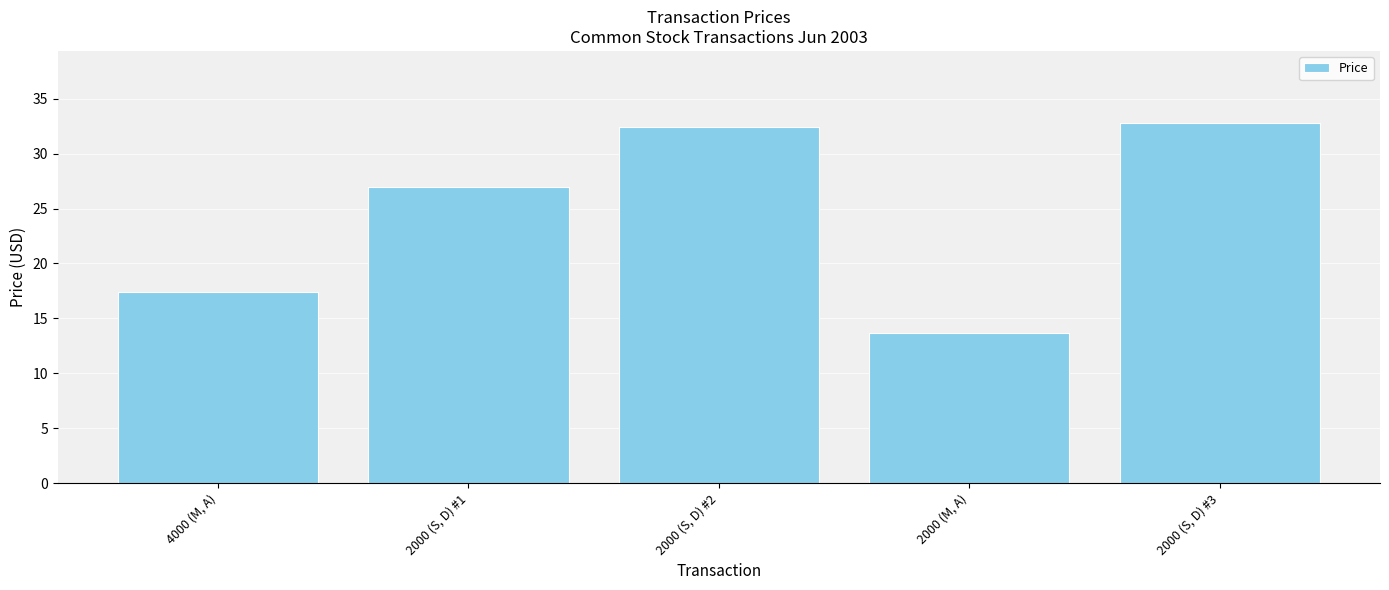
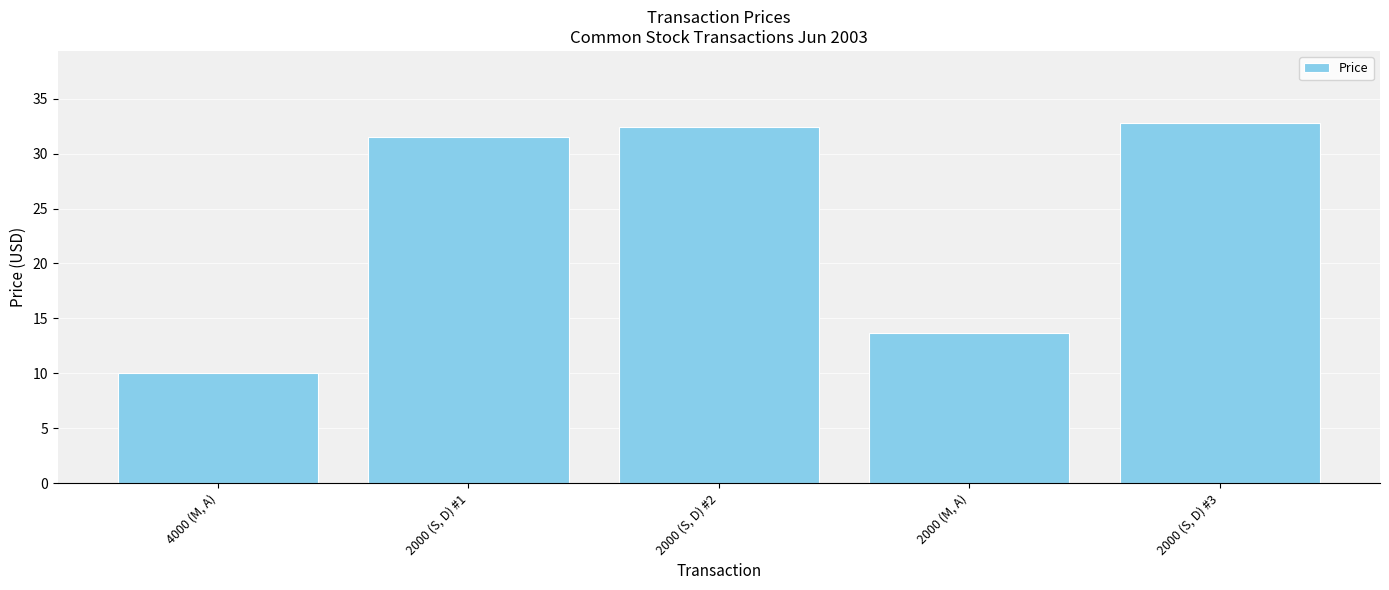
  {
-   "4000 (M, A)": 17.4,
-   "2000 (S, D) #1": 27.0,
+   "4000 (M, A)": 10.0,
+   "2000 (S, D) #1": 31.6,
    "2000 (S, D) #2": 32.4,
    "2000 (M, A)": 13.7,
    "2000 (S, D) #3": 32.8
  }
